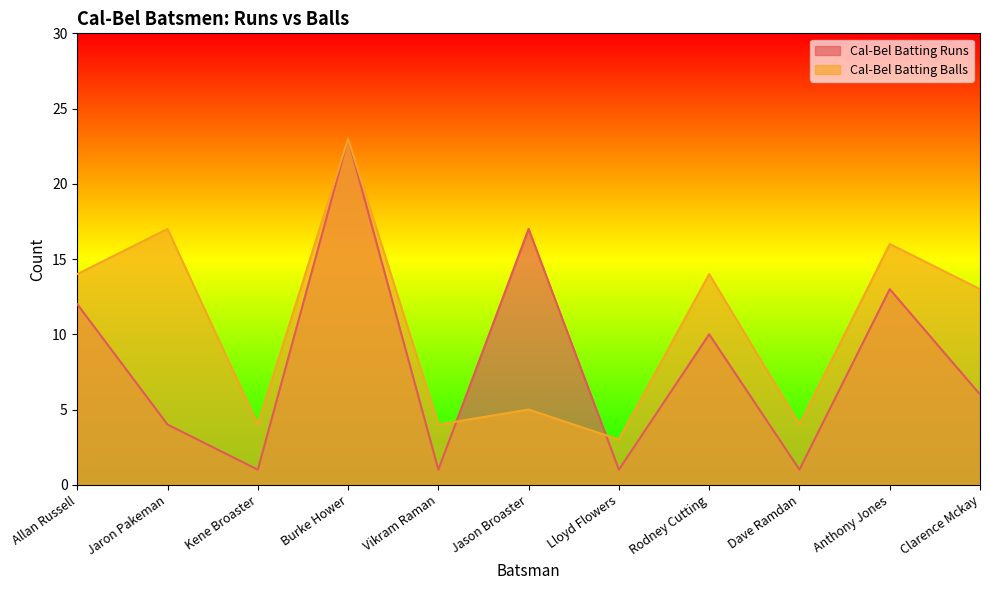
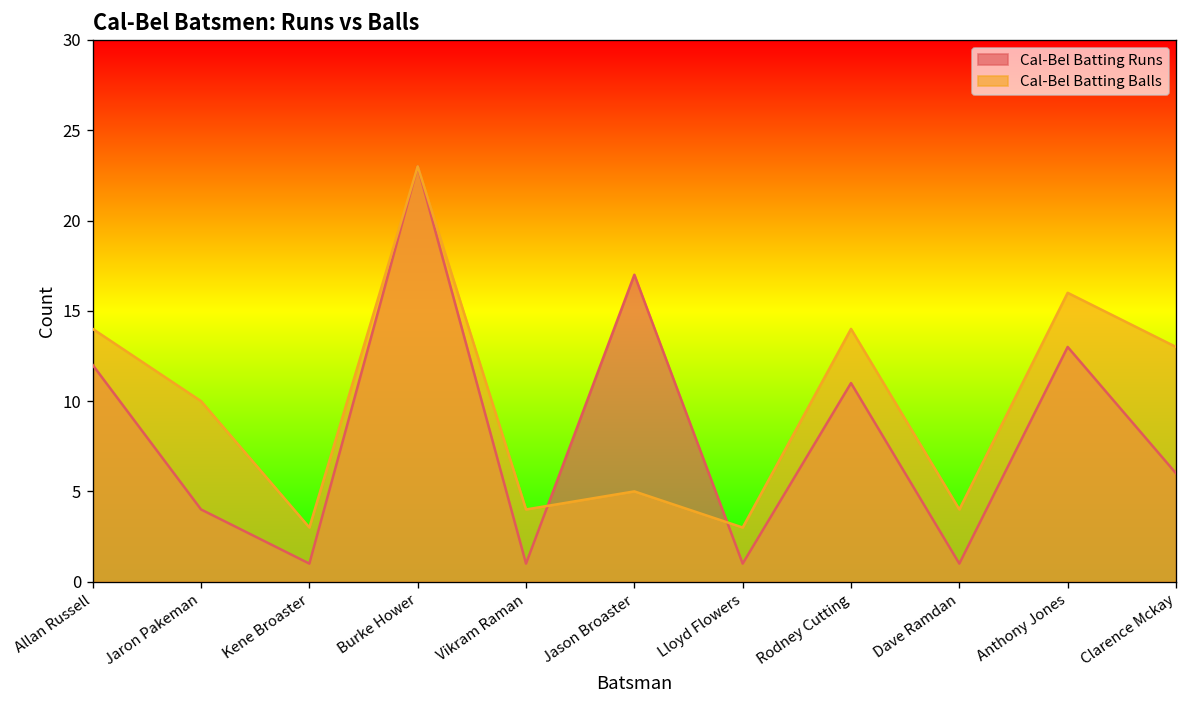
  {
    "Cal-Bel Batting Runs": {
      "Allan Russell": 12,
      "Jaron Pakeman": 4,
      "Kene Broaster": 1,
      "Vikram Raman": 1,
      "Jason Broaster": 17,
      "Lloyd Flowers": 1,
-     "Rodney Cutting": 10,
+     "Rodney Cutting": 11,
      "Dave Ramdan": 1,
      "Anthony Jones": 13,
      "Clarence Mckay": 6
    },
    "Cal-Bel Batting Balls": {
      "Allan Russell": 14,
-     "Jaron Pakeman": 17,
-     "Kene Broaster": 4,
+     "Jaron Pakeman": 10,
+     "Kene Broaster": 3,
      "Vikram Raman": 4,
      "Jason Broaster": 5,
      "Lloyd Flowers": 3,
      "Rodney Cutting": 14,
      "Dave Ramdan": 4,
      "Anthony Jones": 16,
      "Clarence Mckay": 13
    }
  }
